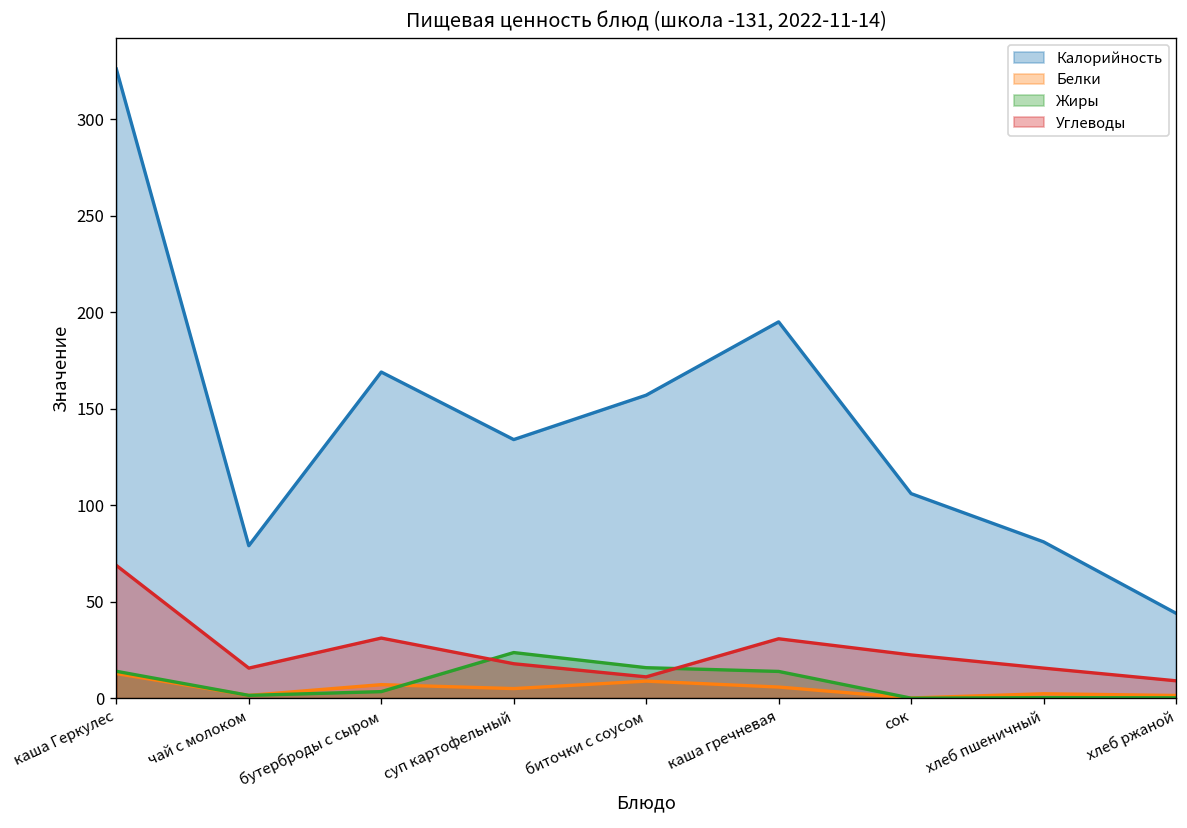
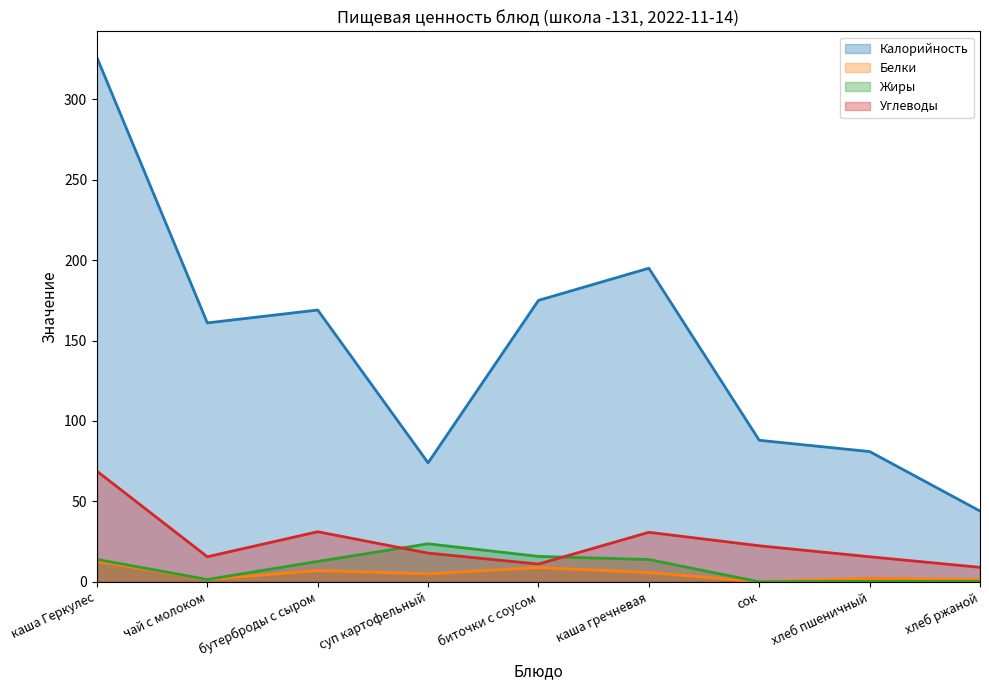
  {
    "Калорийность": {
      "каша Геркулес": 326,
-     "чай с молоком": 79,
+     "чай с молоком": 161,
      "бутерброды с сыром": 169,
-     "суп картофельный": 134,
-     "биточки с соусом": 157,
+     "суп картофельный": 74,
+     "биточки с соусом": 175,
      "каша гречневая": 195,
-     "сок": 106,
+     "сок": 88,
      "хлеб пшеничный": 81,
      "хлеб ржаной": 44
    },
    "Жиры": {
-     "бутерброды с сыром": 3,
+     "бутерброды с сыром": 13,
      "суп картофельный": 24,
      "биточки с соусом": 16,
      "каша гречневая": 14,
      "хлеб пшеничный": 0
    }
  }
